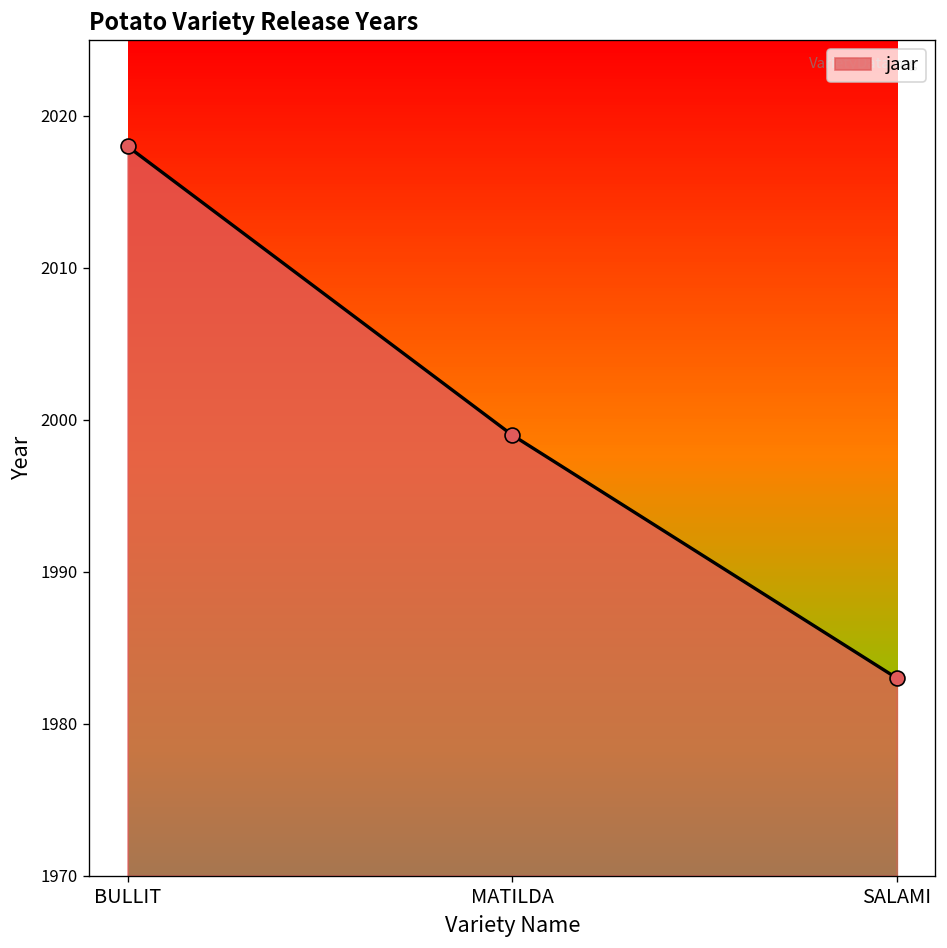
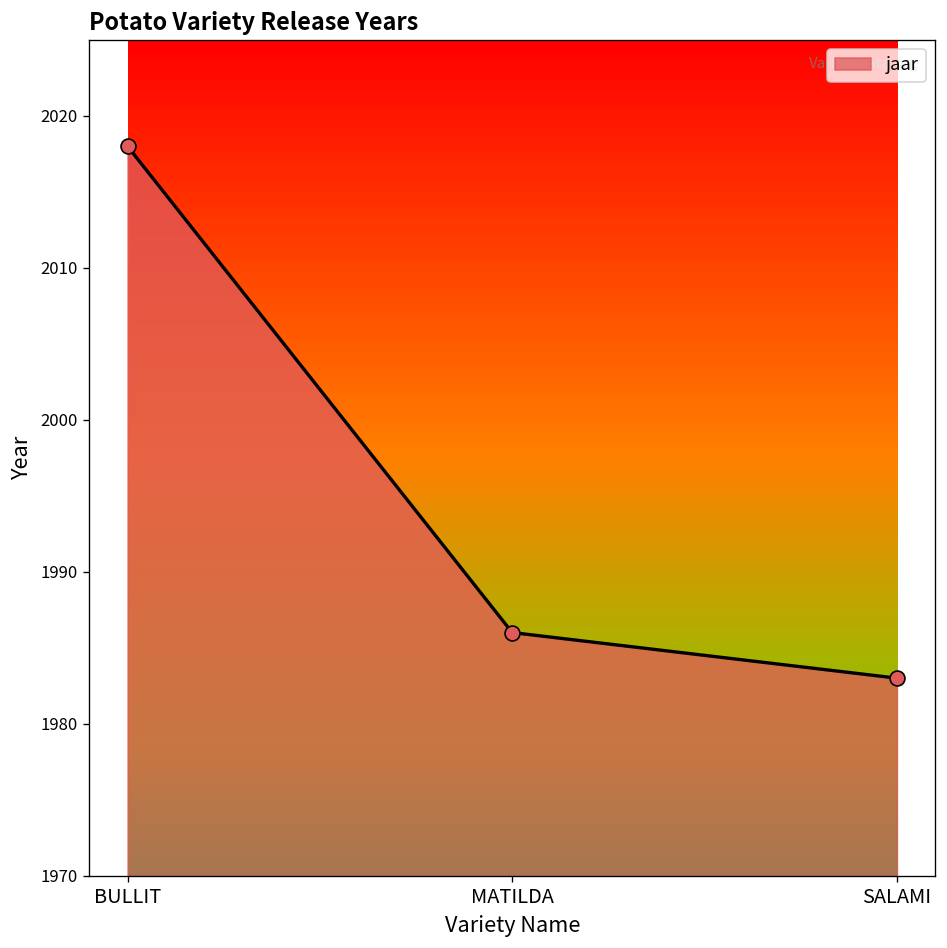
  {
    "BULLIT": 2018,
-   "MATILDA": 1999,
+   "MATILDA": 1986,
    "SALAMI": 1983
  }
